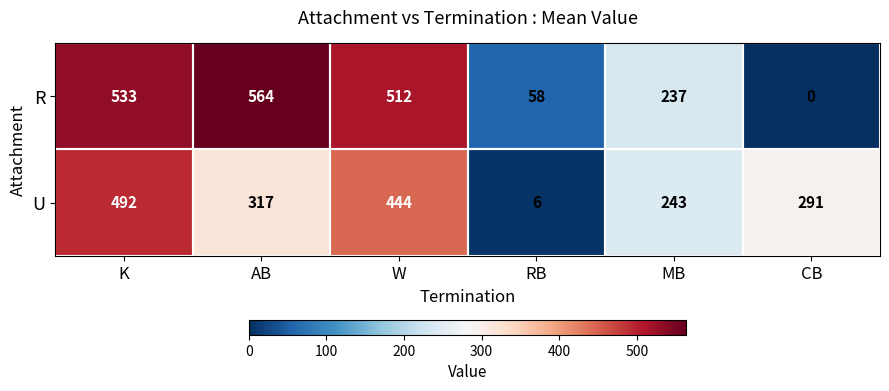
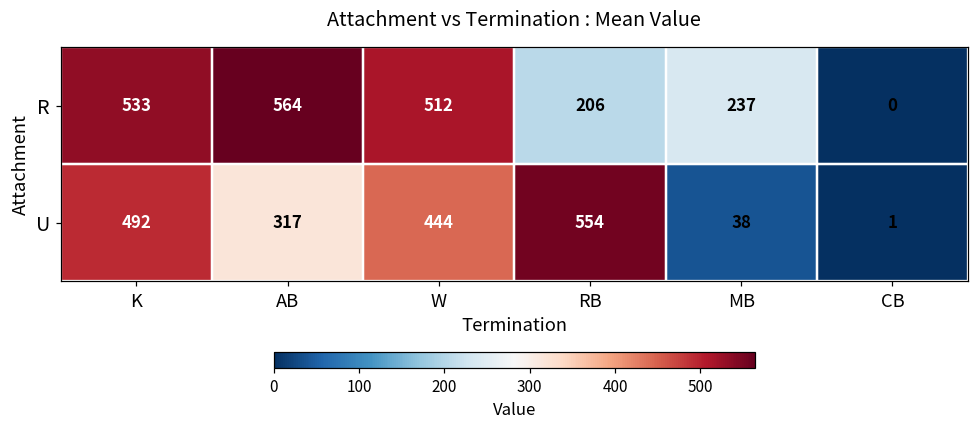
  {
    "R": {
      "K": 533,
      "AB": 564,
      "W": 512,
-     "RB": 58,
+     "RB": 206,
      "MB": 237,
      "CB": 0
    },
    "U": {
      "K": 492,
      "AB": 317,
      "W": 444,
-     "RB": 6,
-     "MB": 243,
-     "CB": 291
+     "RB": 554,
+     "MB": 38,
+     "CB": 1
    }
  }
